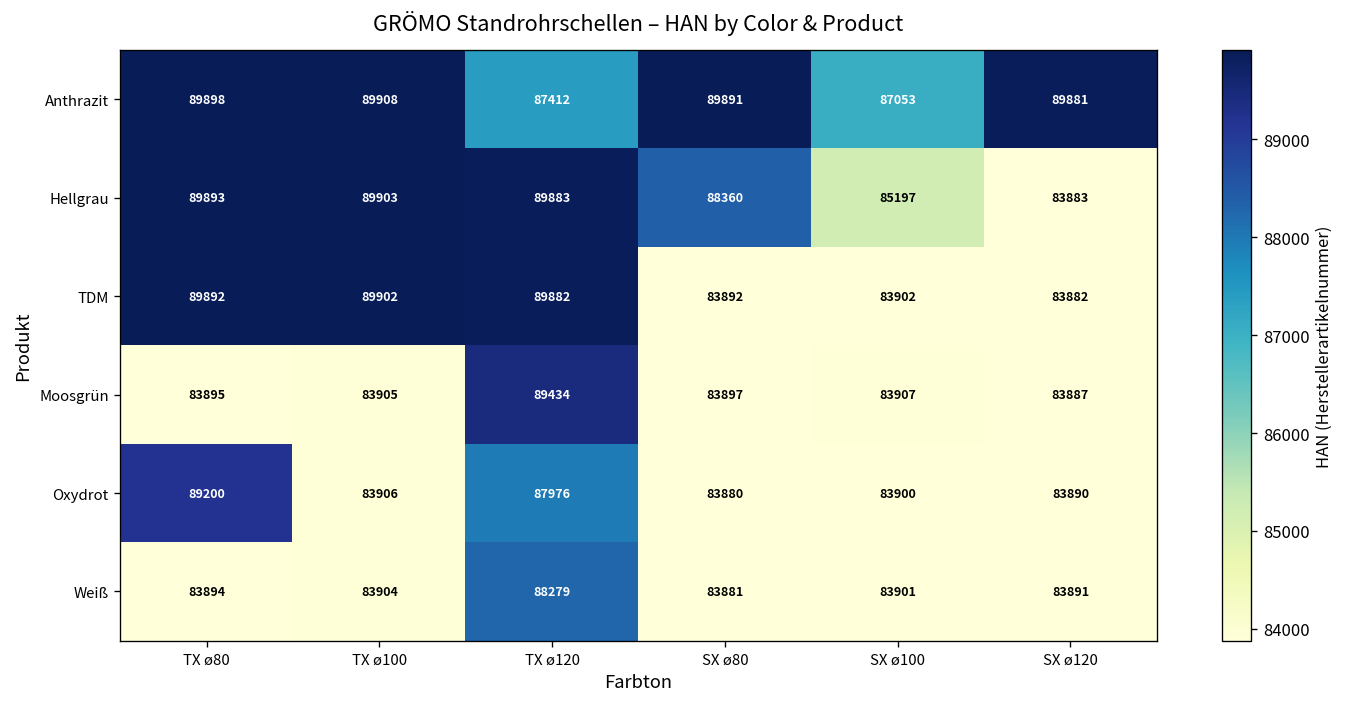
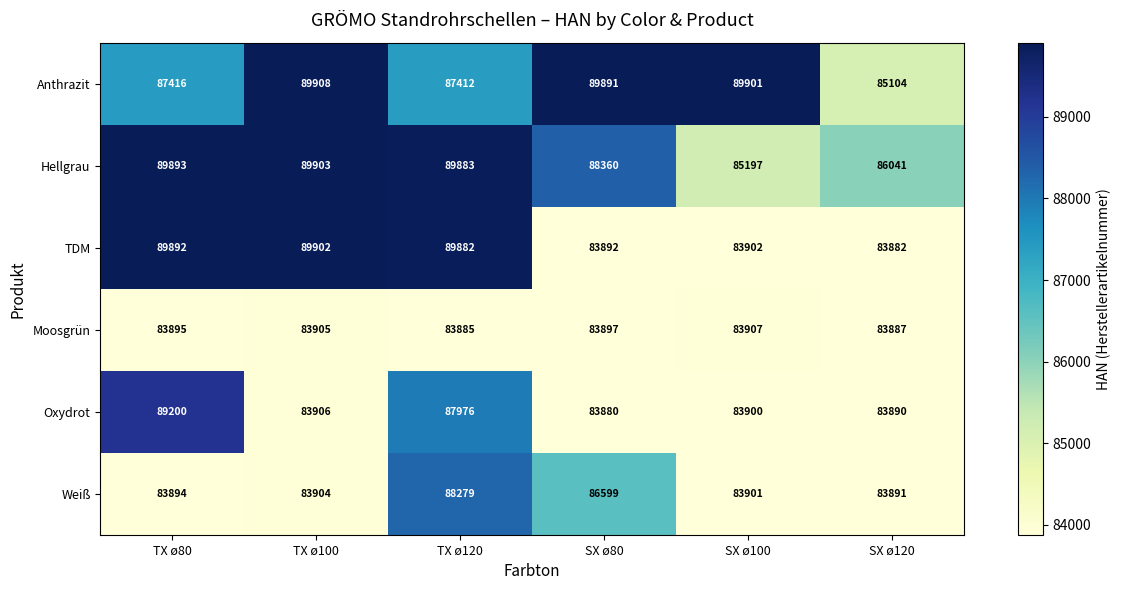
  {
    "Anthrazit": {
-     "TX ø80": 89898,
+     "TX ø80": 87416,
      "TX ø100": 89908,
      "TX ø120": 87412,
      "SX ø80": 89891,
-     "SX ø100": 87053,
-     "SX ø120": 89881
+     "SX ø100": 89901,
+     "SX ø120": 85104
    },
    "Hellgrau": {
      "TX ø80": 89893,
      "TX ø100": 89903,
      "TX ø120": 89883,
      "SX ø80": 88360,
      "SX ø100": 85197,
-     "SX ø120": 83883
+     "SX ø120": 86041
    },
    "TDM": {
      "TX ø80": 89892,
      "TX ø100": 89902,
      "TX ø120": 89882,
      "SX ø80": 83892,
      "SX ø100": 83902,
      "SX ø120": 83882
    },
    "Moosgrün": {
      "TX ø80": 83895,
      "TX ø100": 83905,
-     "TX ø120": 89434,
+     "TX ø120": 83885,
      "SX ø80": 83897,
      "SX ø100": 83907,
      "SX ø120": 83887
    },
    "Oxydrot": {
      "TX ø80": 89200,
      "TX ø100": 83906,
      "TX ø120": 87976,
      "SX ø80": 83880,
      "SX ø100": 83900,
      "SX ø120": 83890
    },
    "Weiß": {
      "TX ø80": 83894,
      "TX ø100": 83904,
      "TX ø120": 88279,
-     "SX ø80": 83881,
+     "SX ø80": 86599,
      "SX ø100": 83901,
      "SX ø120": 83891
    }
  }
